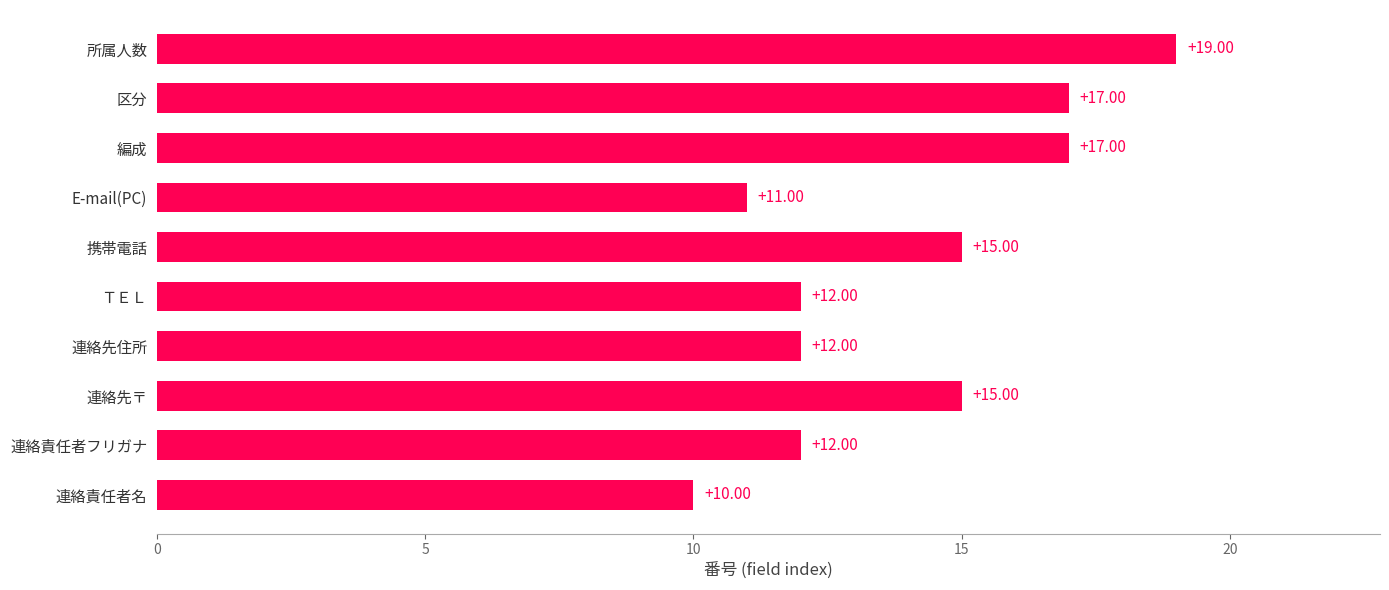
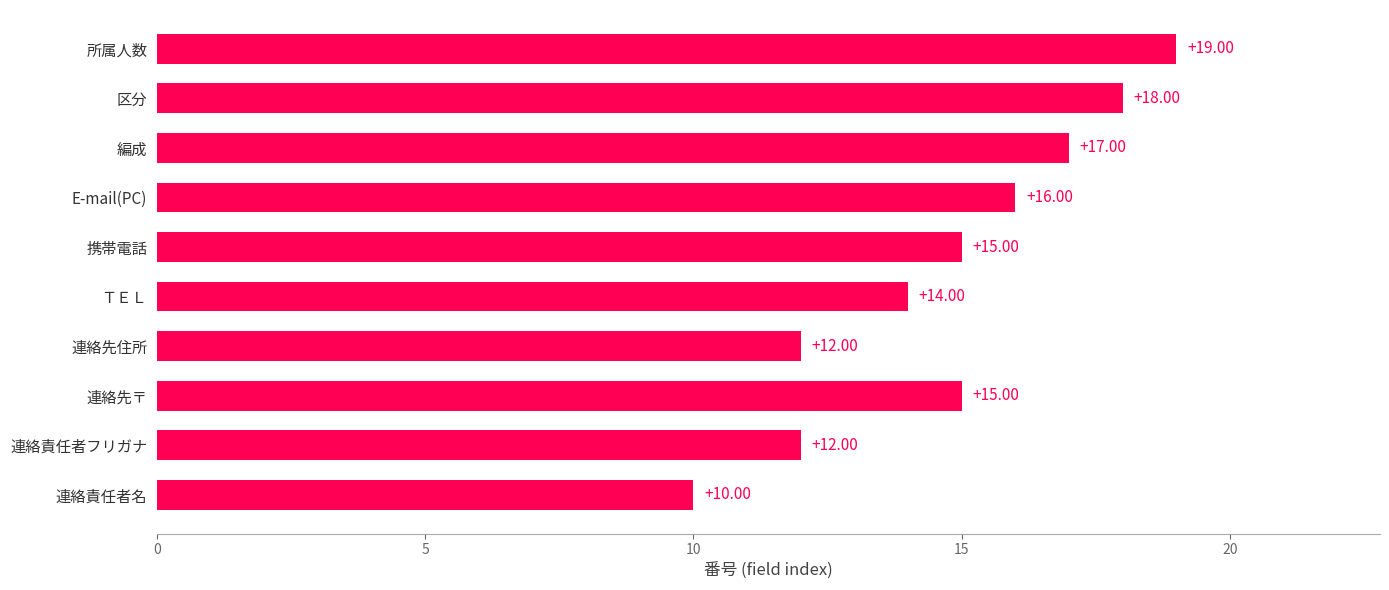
  {
    "所属人数": "+19.00",
-   "区分": "+17.00",
+   "区分": "+18.00",
    "編成": "+17.00",
-   "E-mail(PC)": "+11.00",
+   "E-mail(PC)": "+16.00",
    "携帯電話": "+15.00",
-   "ＴＥＬ": "+12.00",
+   "ＴＥＬ": "+14.00",
    "連絡先住所": "+12.00",
    "連絡先〒": "+15.00",
    "連絡責任者フリガナ": "+12.00",
    "連絡責任者名": "+10.00"
  }
